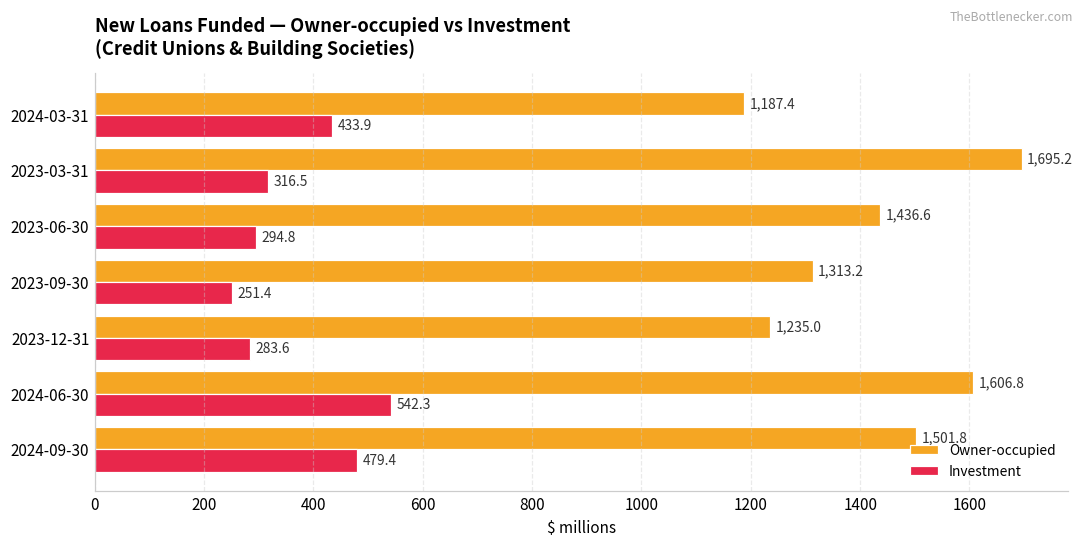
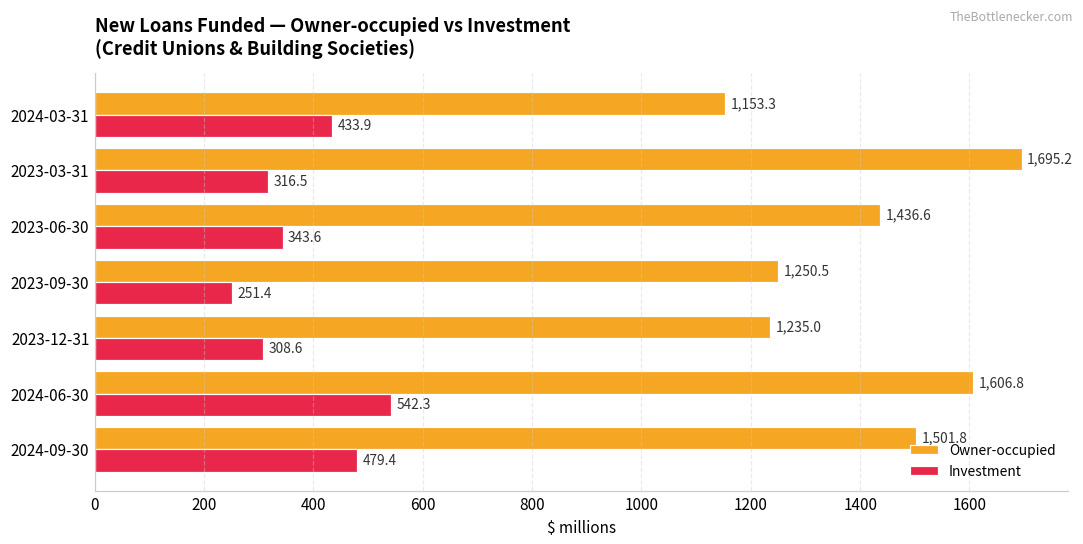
  {
    "Owner-occupied": {
-     "2024-03-31": "1,187.4",
+     "2024-03-31": "1,153.3",
      "2023-03-31": "1,695.2",
      "2023-06-30": "1,436.6",
-     "2023-09-30": "1,313.2",
+     "2023-09-30": "1,250.5",
      "2023-12-31": "1,235.0",
      "2024-06-30": "1,606.8",
      "2024-09-30": "1,501.8"
    },
    "Investment": {
      "2024-03-31": "433.9",
      "2023-03-31": "316.5",
-     "2023-06-30": "294.8",
+     "2023-06-30": "343.6",
      "2023-09-30": "251.4",
-     "2023-12-31": "283.6",
+     "2023-12-31": "308.6",
      "2024-06-30": "542.3",
      "2024-09-30": "479.4"
    }
  }
